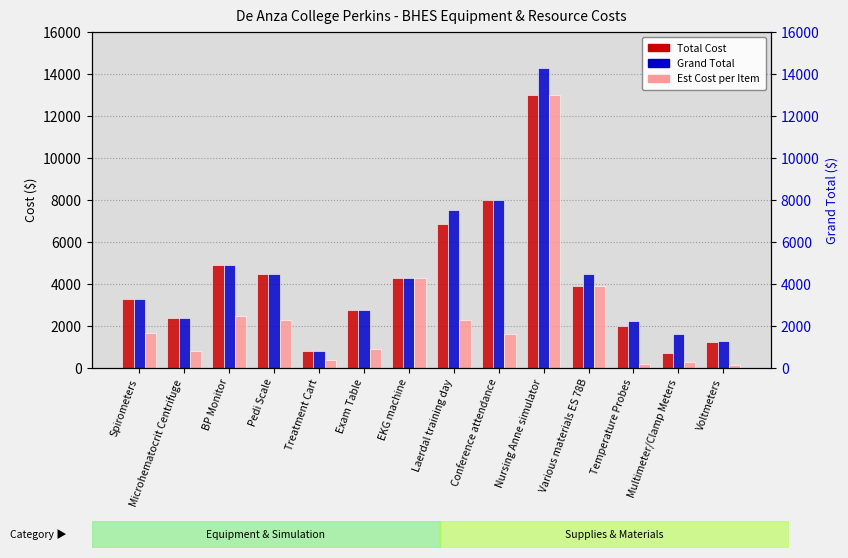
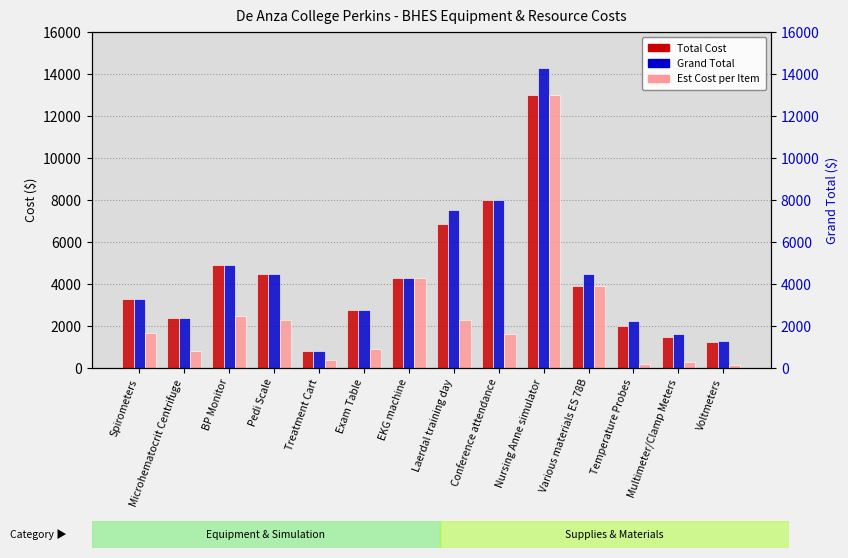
  {
    "Total Cost": {
      "Spirometers": 3300,
      "Microhematocrit Centrifuge": 2400,
      "BP Monitor": 4900,
      "Pedi Scale": 4500,
      "Treatment Cart": 800,
      "Exam Table": 2800,
      "EKG machine": 4300,
      "Laerdal training day": 6800,
      "Conference attendance": 8000,
      "Nursing Anne simulator": 13000,
      "Various materials ES 78B": 3900,
      "Temperature Probes": 2000,
-     "Multimeter/Clamp Meters": 700,
+     "Multimeter/Clamp Meters": 1500,
      "Voltmeters": 1300
    },
    "Grand Total": {
      "Spirometers": 3300,
      "Microhematocrit Centrifuge": 2400,
      "BP Monitor": 4900,
      "Pedi Scale": 4500,
      "Treatment Cart": 800,
      "Exam Table": 2800,
      "EKG machine": 4300,
      "Laerdal training day": 7500,
      "Conference attendance": 8000,
      "Nursing Anne simulator": 14300,
      "Various materials ES 78B": 4500,
      "Temperature Probes": 2300,
      "Multimeter/Clamp Meters": 1600,
      "Voltmeters": 1300
    },
    "Est Cost per Item": {
      "Spirometers": 1700,
      "Microhematocrit Centrifuge": 800,
      "BP Monitor": 2500,
      "Pedi Scale": 2300,
      "Treatment Cart": 400,
      "Exam Table": 900,
      "EKG machine": 4300,
      "Laerdal training day": 2300,
      "Conference attendance": 1600,
      "Nursing Anne simulator": 13000,
      "Various materials ES 78B": 3900,
      "Temperature Probes": 200,
      "Multimeter/Clamp Meters": 300,
      "Voltmeters": 100
    }
  }
